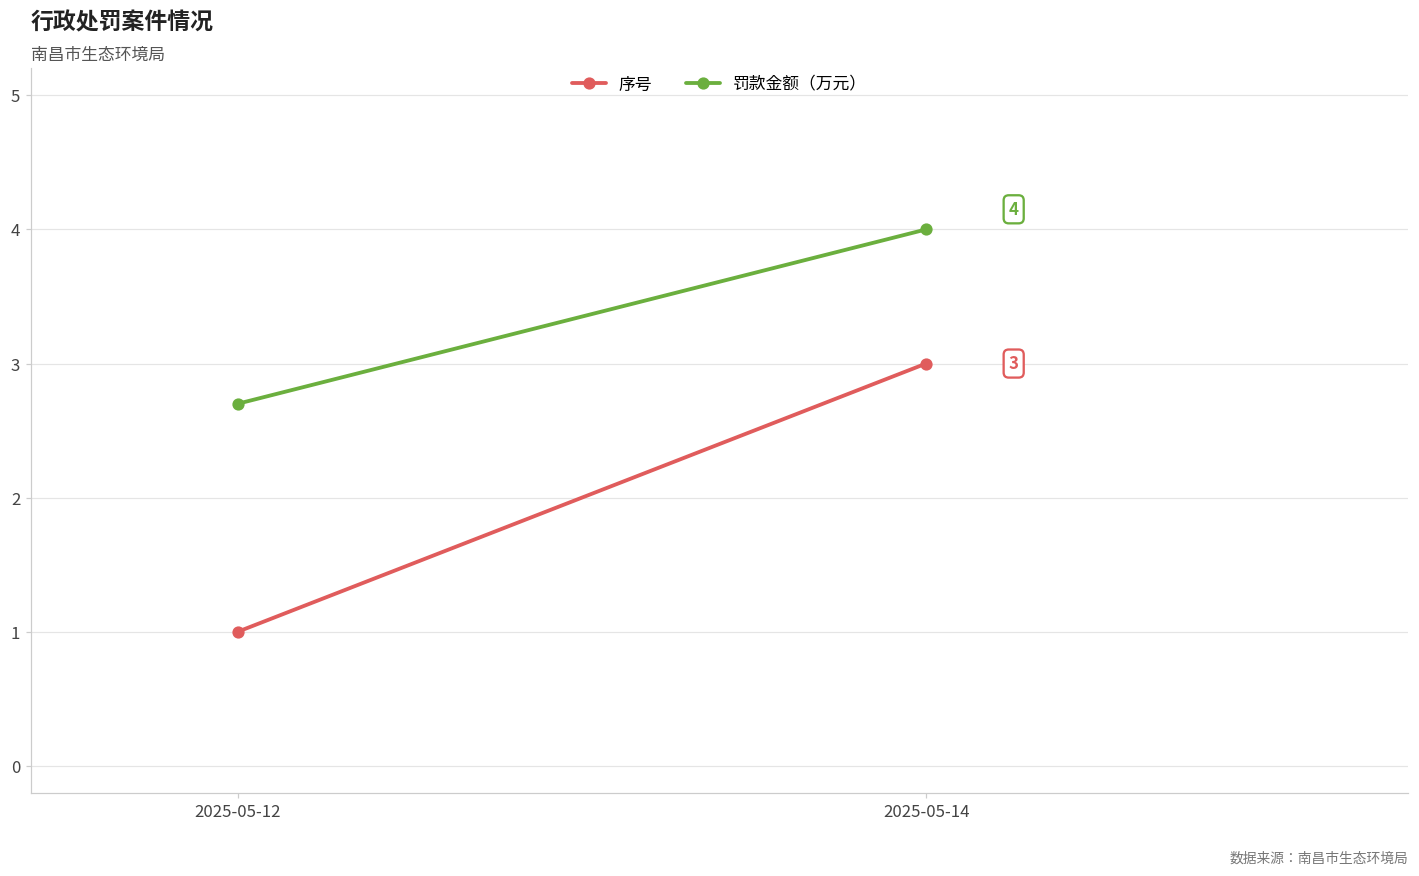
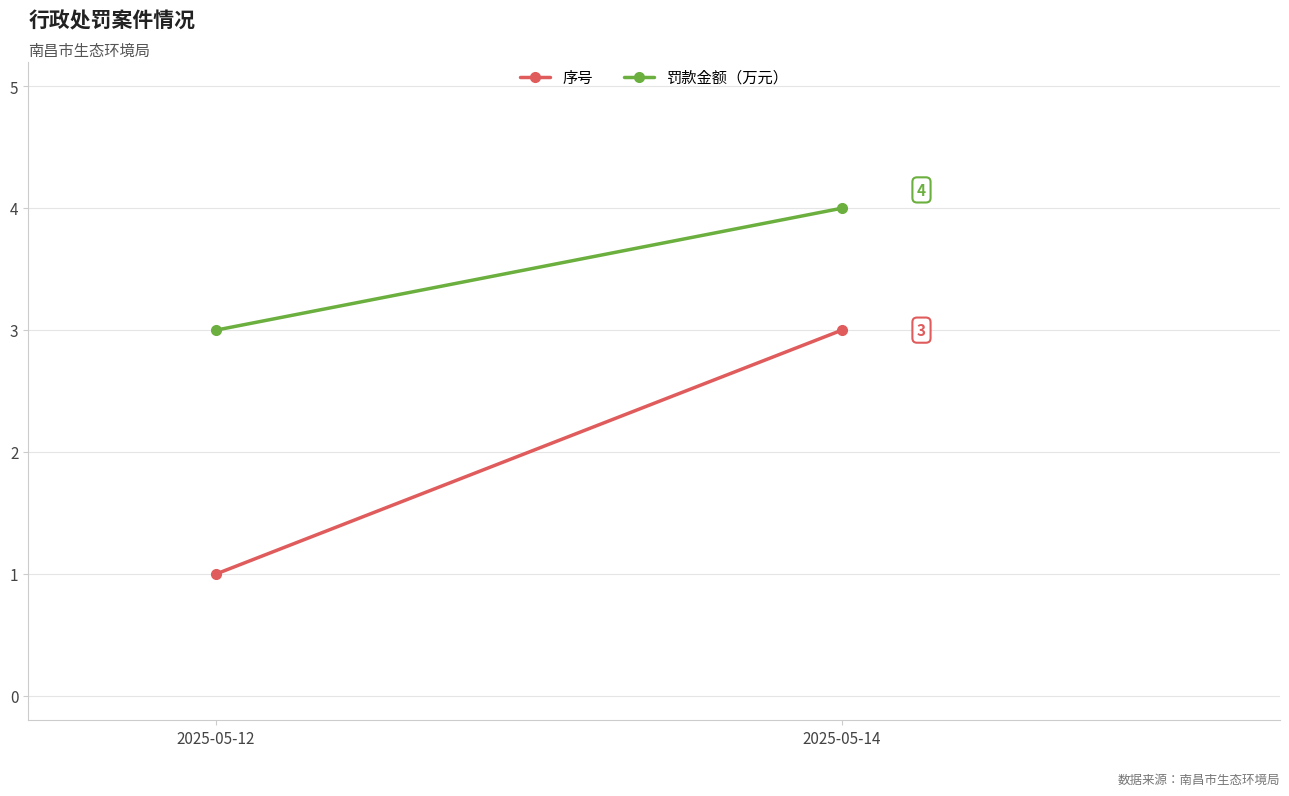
  {
    "序号": {
      "2025-05-12": 1.0,
      "2025-05-14": 3.0
    },
    "罚款金额（万元）": {
-     "2025-05-12": 2.7,
+     "2025-05-12": 3.0,
      "2025-05-14": 4.0
    }
  }
